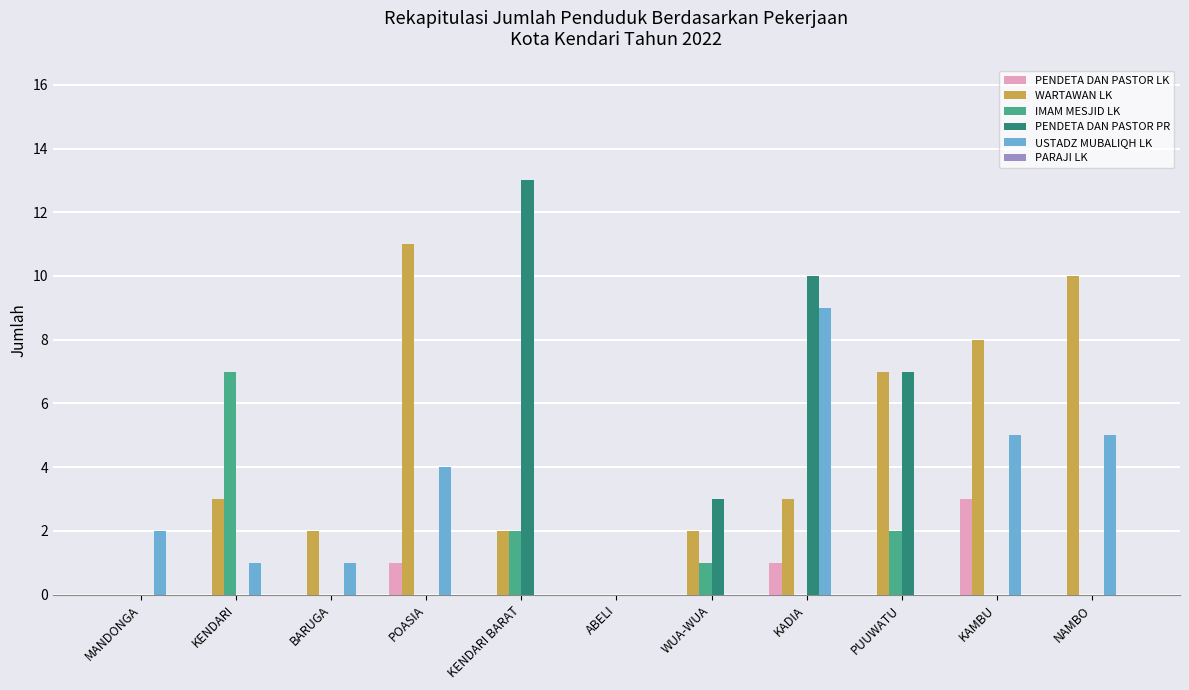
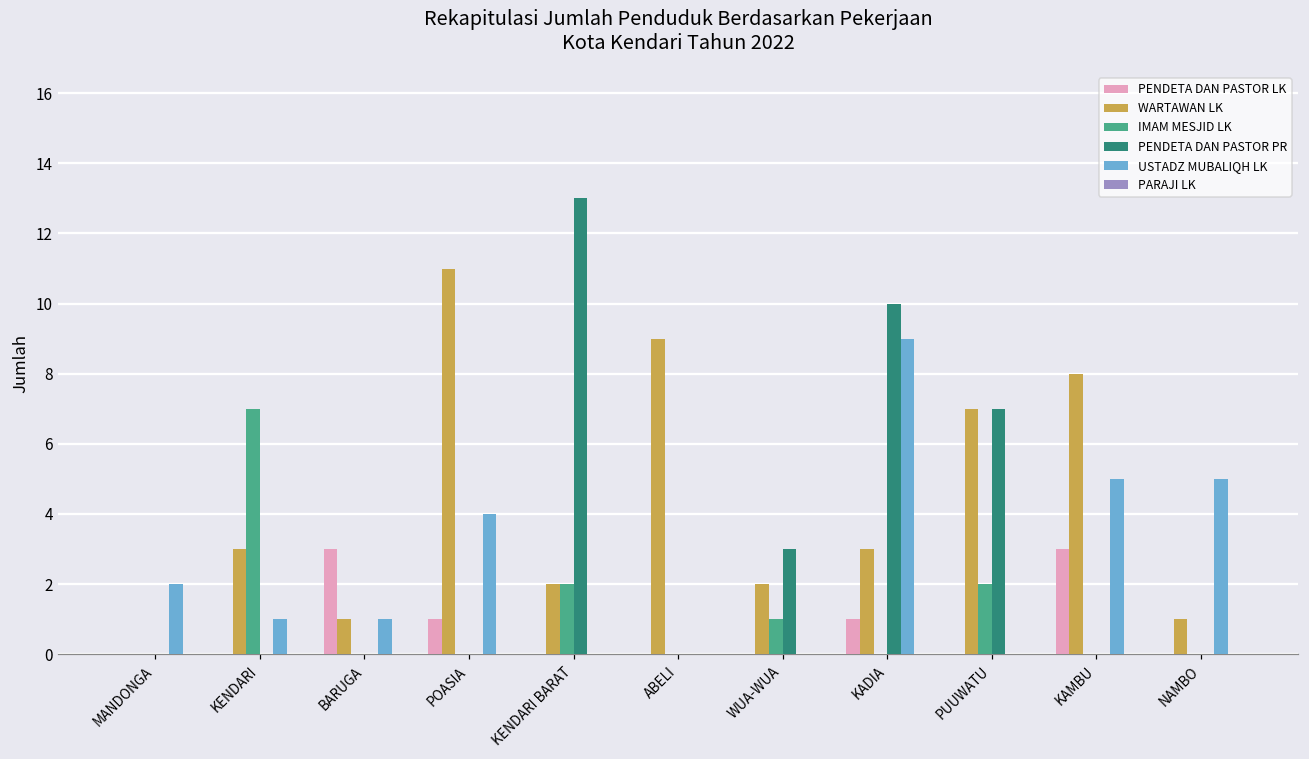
  {
    "PENDETA DAN PASTOR LK": {
      "MANDONGA": 0,
      "KENDARI": 0,
-     "BARUGA": 0,
+     "BARUGA": 3,
      "POASIA": 1,
      "KENDARI BARAT": 0,
      "ABELI": 0,
      "WUA-WUA": 0,
      "KADIA": 1,
      "PUUWATU": 0,
      "KAMBU": 3,
      "NAMBO": 0
    },
    "WARTAWAN LK": {
      "MANDONGA": 0,
      "KENDARI": 3,
-     "BARUGA": 2,
+     "BARUGA": 1,
      "POASIA": 11,
      "KENDARI BARAT": 2,
-     "ABELI": 0,
+     "ABELI": 9,
      "WUA-WUA": 2,
      "KADIA": 3,
      "PUUWATU": 7,
      "KAMBU": 8,
-     "NAMBO": 10
+     "NAMBO": 1
    },
    "USTADZ MUBALIQH LK": {
      "MANDONGA": 2,
      "KENDARI": 1,
      "BARUGA": 1,
      "POASIA": 4,
      "KENDARI BARAT": 0,
      "ABELI": 0,
      "WUA-WUA": 0,
      "KADIA": 9,
      "PUUWATU": 0,
      "KAMBU": 5,
      "NAMBO": 5
    },
    "PARAJI LK": {
      "MANDONGA": 0,
      "KENDARI": 0,
      "BARUGA": 0,
      "POASIA": 0,
      "KENDARI BARAT": 0,
      "ABELI": 0,
      "WUA-WUA": 0,
      "KADIA": 0,
      "PUUWATU": 0,
      "KAMBU": 0,
      "NAMBO": 0
    }
  }
